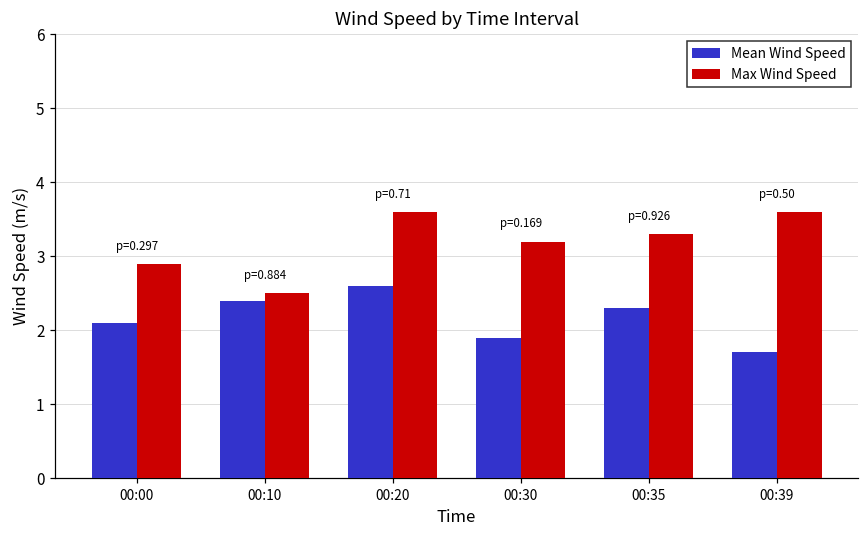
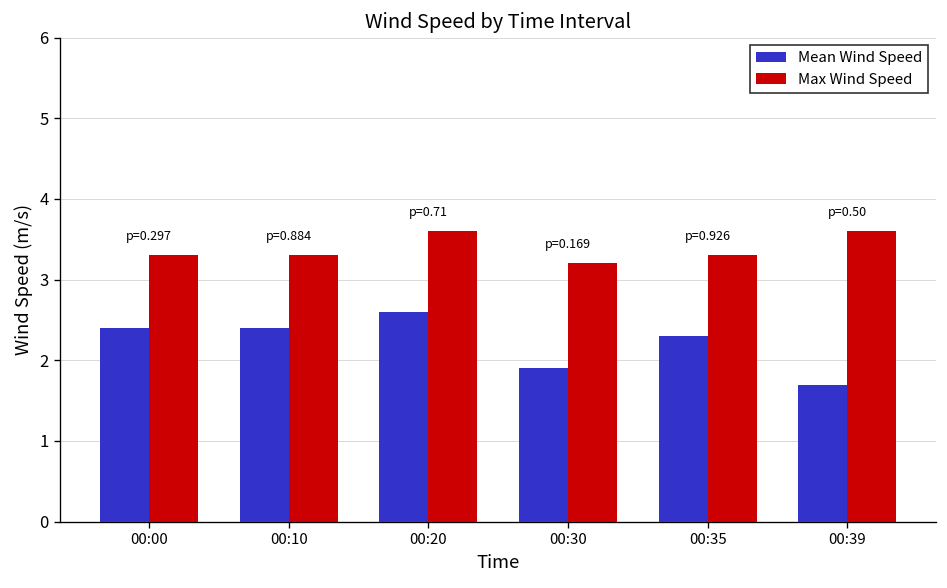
  {
    "Mean Wind Speed": {
-     "00:00": 2.1,
+     "00:00": 2.4,
      "00:10": 2.4,
      "00:20": 2.6,
      "00:30": 1.9,
      "00:35": 2.3,
      "00:39": 1.7
    },
    "Max Wind Speed": {
-     "00:00": 2.9,
-     "00:10": 2.5
+     "00:00": 3.3,
+     "00:10": 3.3
    }
  }
